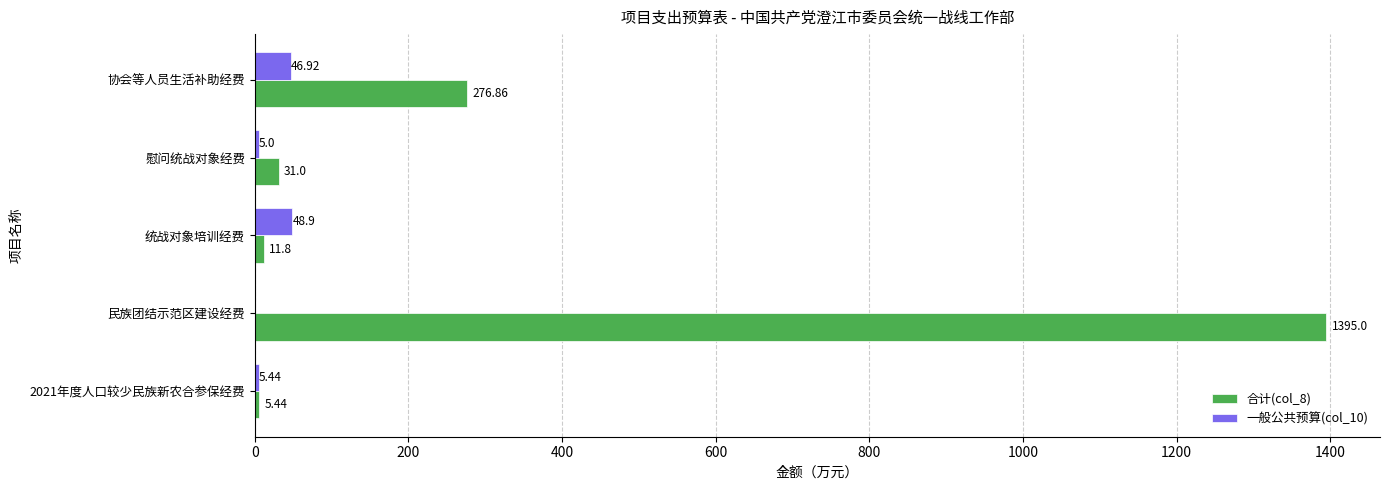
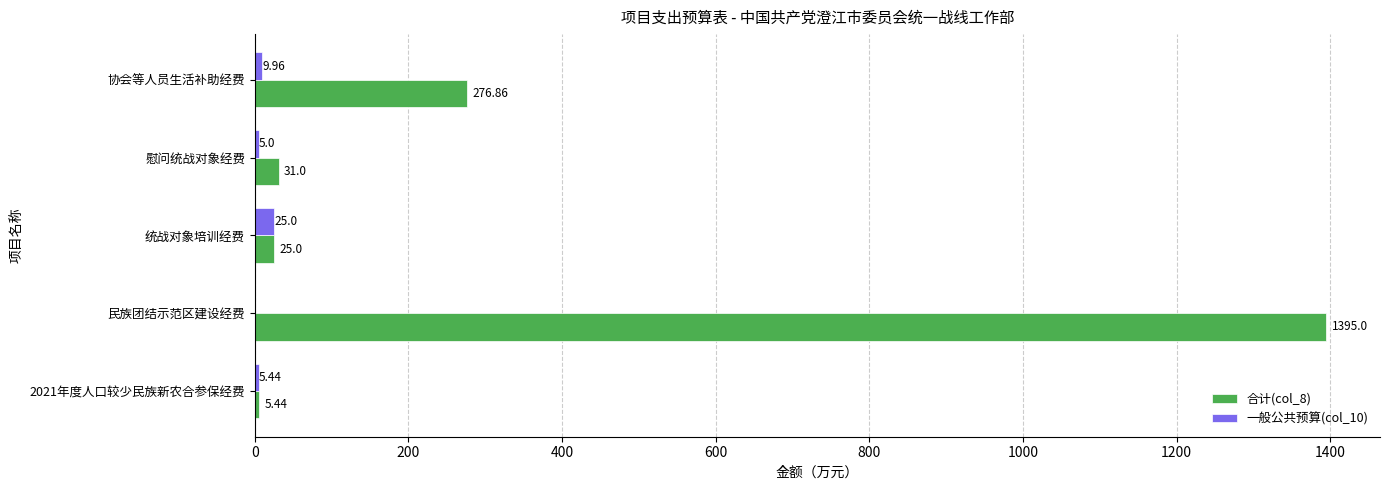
  {
    "合计(col_8)": {
      "协会等人员生活补助经费": 276.86,
      "慰问统战对象经费": 31.0,
-     "统战对象培训经费": 11.8,
+     "统战对象培训经费": 25.0,
      "民族团结示范区建设经费": 1395.0,
      "2021年度人口较少民族新农合参保经费": 5.44
    },
    "一般公共预算(col_10)": {
-     "协会等人员生活补助经费": 46.92,
+     "协会等人员生活补助经费": 9.96,
      "慰问统战对象经费": 5.0,
-     "统战对象培训经费": 48.9,
+     "统战对象培训经费": 25.0,
      "2021年度人口较少民族新农合参保经费": 5.44
    }
  }
